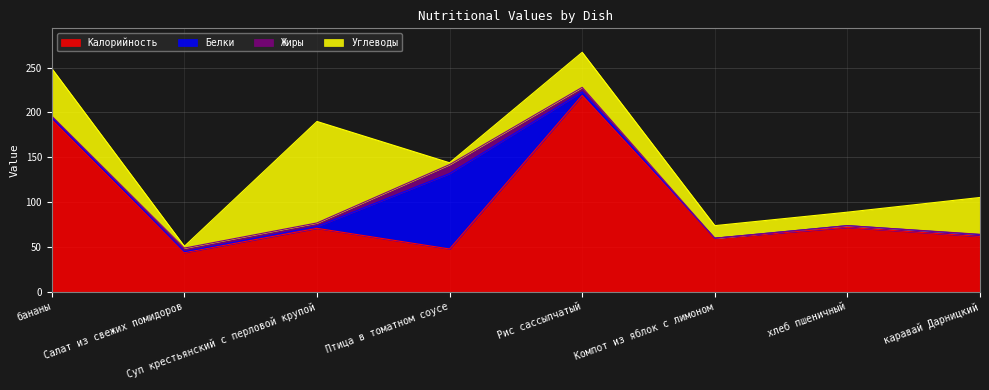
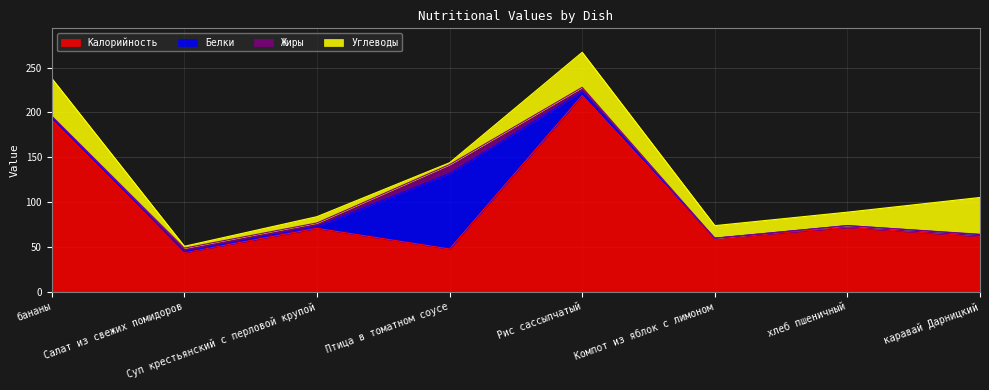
  {
    "Калорийность": {
      "бананы": 190,
      "Птица в томатном соусе": 50,
      "Рис сассыпчатый": 220
    },
    "Белки": {
      "Птица в томатном соусе": 80,
      "Рис сассыпчатый": 0
    },
    "Жиры": {
      "Суп крестьянский с перловой крупой": 0,
      "Рис сассыпчатый": 10
    },
    "Углеводы": {
-     "бананы": 50,
-     "Суп крестьянский с перловой крупой": 110,
+     "бананы": 40,
+     "Суп крестьянский с перловой крупой": 10,
      "Рис сассыпчатый": 40,
      "Компот из яблок с лимоном": 10,
      "хлеб пшеничный": 20,
      "каравай Дарницкий": 40
    }
  }
